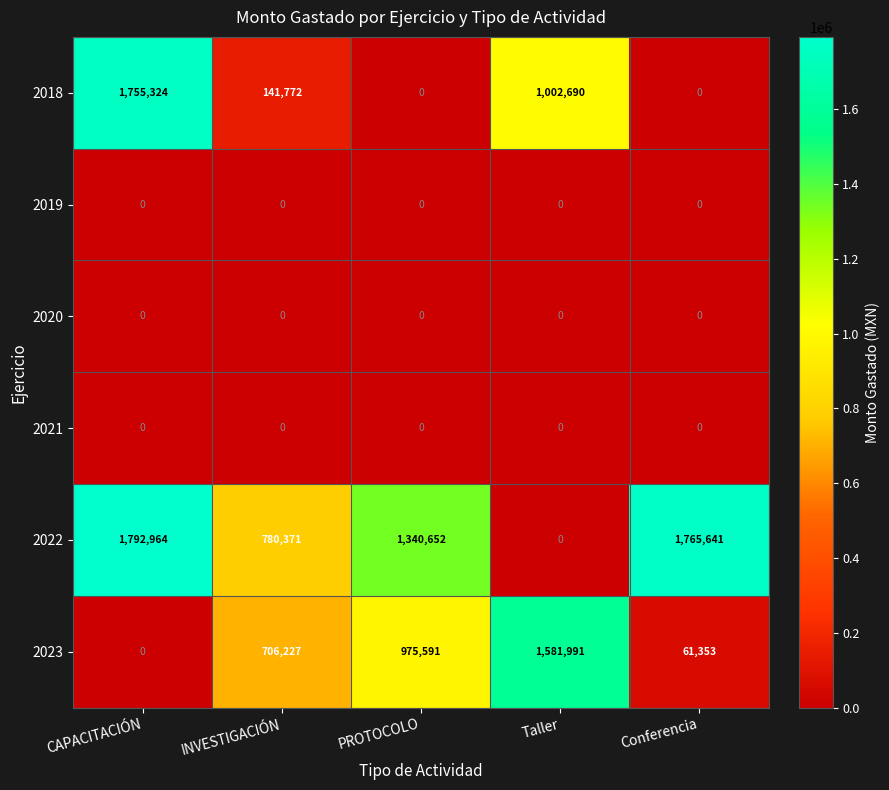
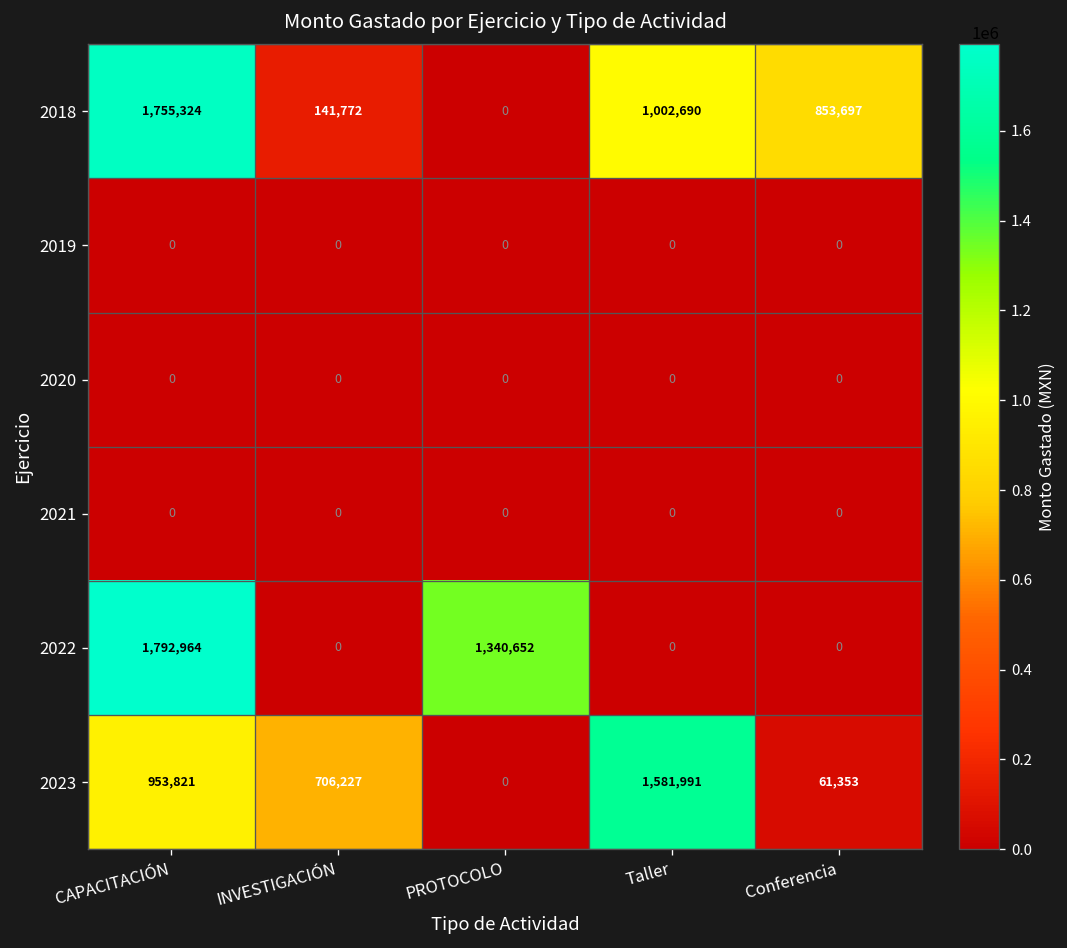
  {
    "2018": {
      "CAPACITACIÓN": "1,755,324",
      "INVESTIGACIÓN": "141,772",
      "PROTOCOLO": "0",
      "Taller": "1,002,690",
-     "Conferencia": "0"
+     "Conferencia": "853,697"
    },
    "2019": {
      "CAPACITACIÓN": "0",
      "INVESTIGACIÓN": "0",
      "PROTOCOLO": "0",
      "Taller": "0",
      "Conferencia": "0"
    },
    "2020": {
      "CAPACITACIÓN": "0",
      "INVESTIGACIÓN": "0",
      "PROTOCOLO": "0",
      "Taller": "0",
      "Conferencia": "0"
    },
    "2021": {
      "CAPACITACIÓN": "0",
      "INVESTIGACIÓN": "0",
      "PROTOCOLO": "0",
      "Taller": "0",
      "Conferencia": "0"
    },
    "2022": {
      "CAPACITACIÓN": "1,792,964",
-     "INVESTIGACIÓN": "780,371",
+     "INVESTIGACIÓN": "0",
      "PROTOCOLO": "1,340,652",
      "Taller": "0",
-     "Conferencia": "1,765,641"
+     "Conferencia": "0"
    },
    "2023": {
-     "CAPACITACIÓN": "0",
+     "CAPACITACIÓN": "953,821",
      "INVESTIGACIÓN": "706,227",
-     "PROTOCOLO": "975,591",
+     "PROTOCOLO": "0",
      "Taller": "1,581,991",
      "Conferencia": "61,353"
    }
  }
